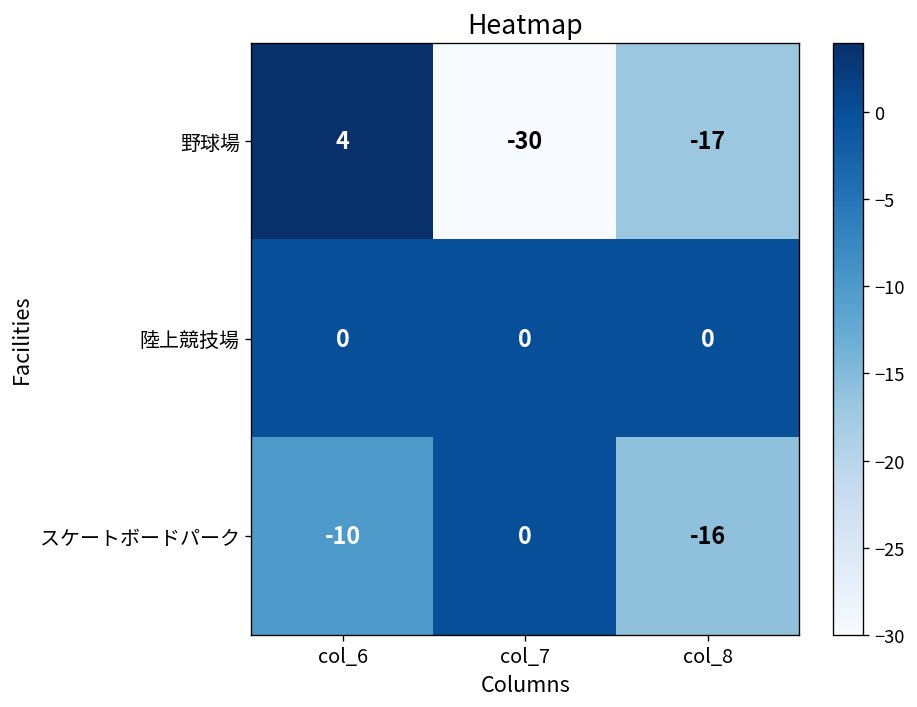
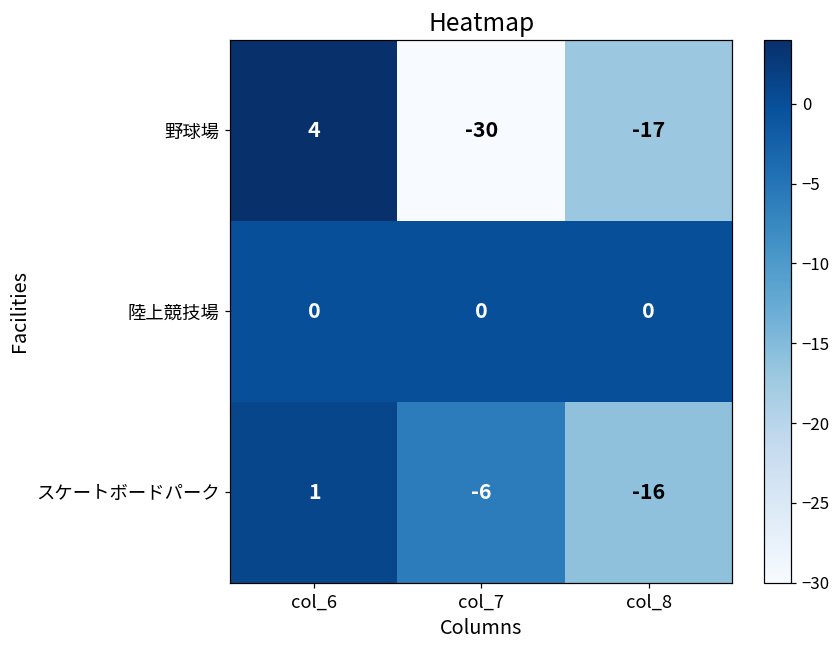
  {
    "野球場": {
      "col_6": 4,
      "col_7": -30,
      "col_8": -17
    },
    "陸上競技場": {
      "col_6": 0,
      "col_7": 0,
      "col_8": 0
    },
    "スケートボードパーク": {
-     "col_6": -10,
-     "col_7": 0,
+     "col_6": 1,
+     "col_7": -6,
      "col_8": -16
    }
  }
